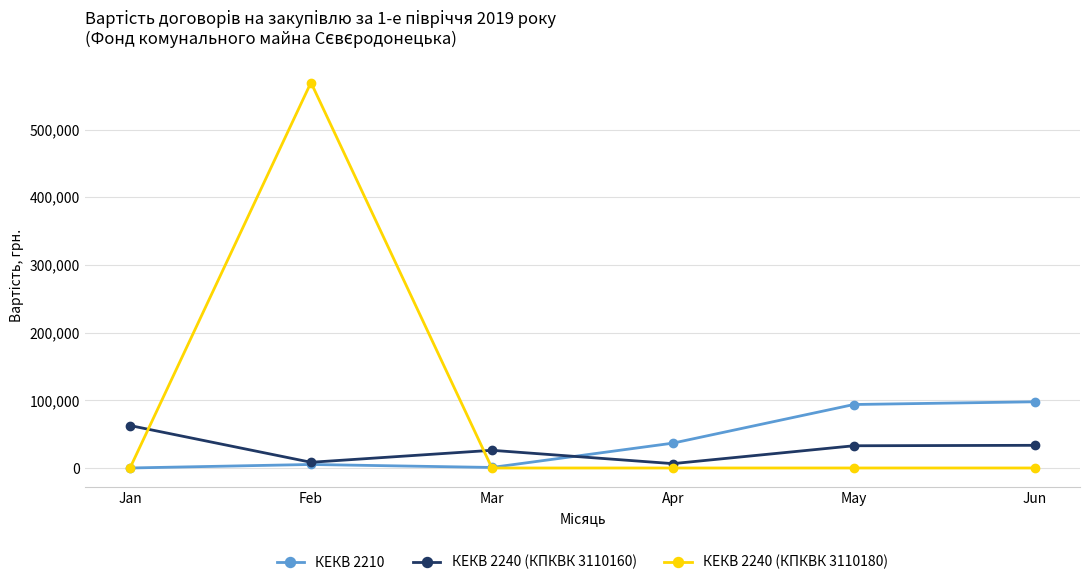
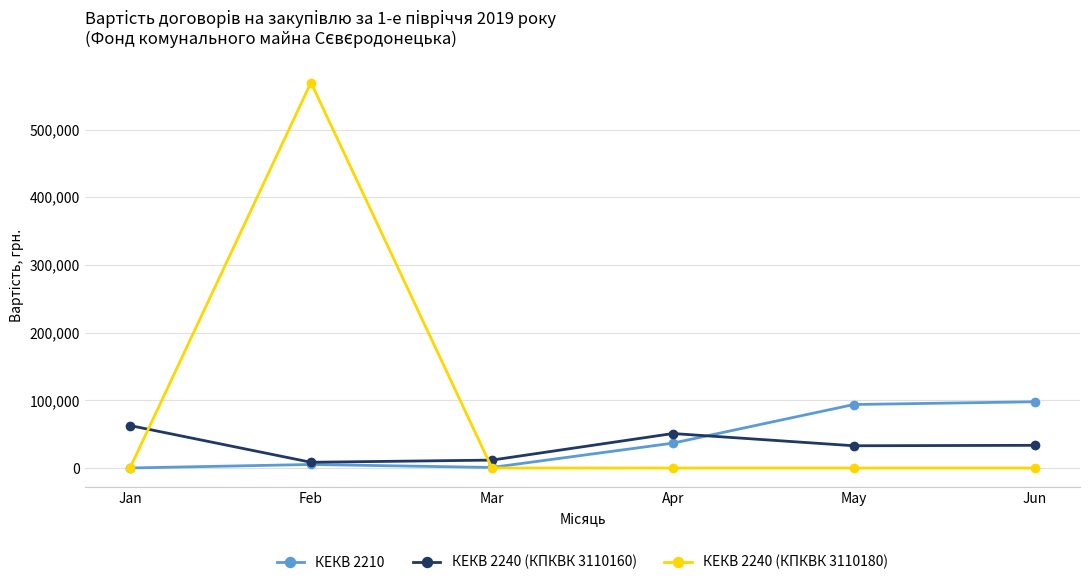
  {
    "КЕКВ 2210": {
      "Apr": "40,000",
      "May": "90,000",
      "Jun": "100,000"
    },
    "КЕКВ 2240 (КПКВК 3110160)": {
      "Jan": "60,000",
-     "Mar": "30,000",
-     "Apr": "10,000",
+     "Mar": "10,000",
+     "Apr": "50,000",
      "May": "30,000",
      "Jun": "30,000"
    },
    "КЕКВ 2240 (КПКВК 3110180)": {
      "Feb": "570,000",
      "Apr": "0",
      "May": "0",
      "Jun": "0"
    }
  }
